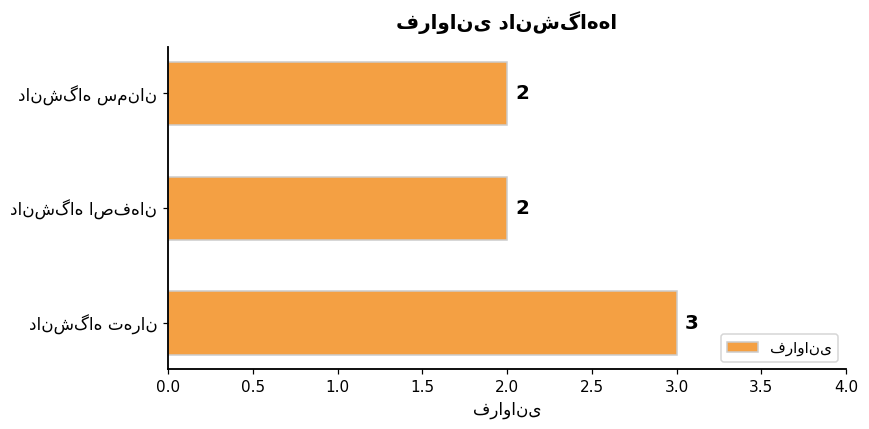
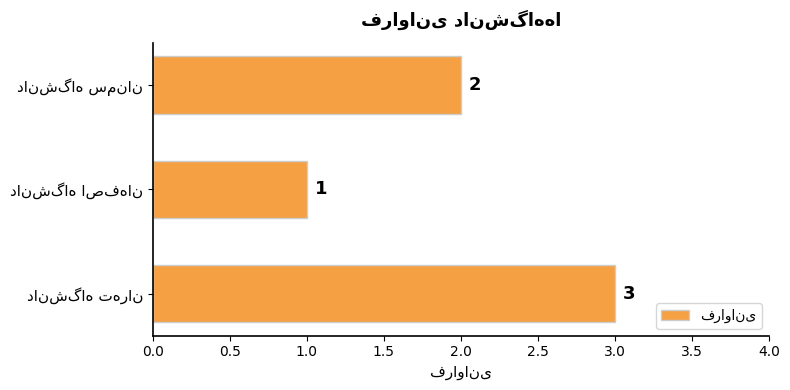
  {
    "دانشگاه سمنان": 2,
-   "دانشگاه اصفهان": 2,
+   "دانشگاه اصفهان": 1,
    "دانشگاه تهران": 3
  }
